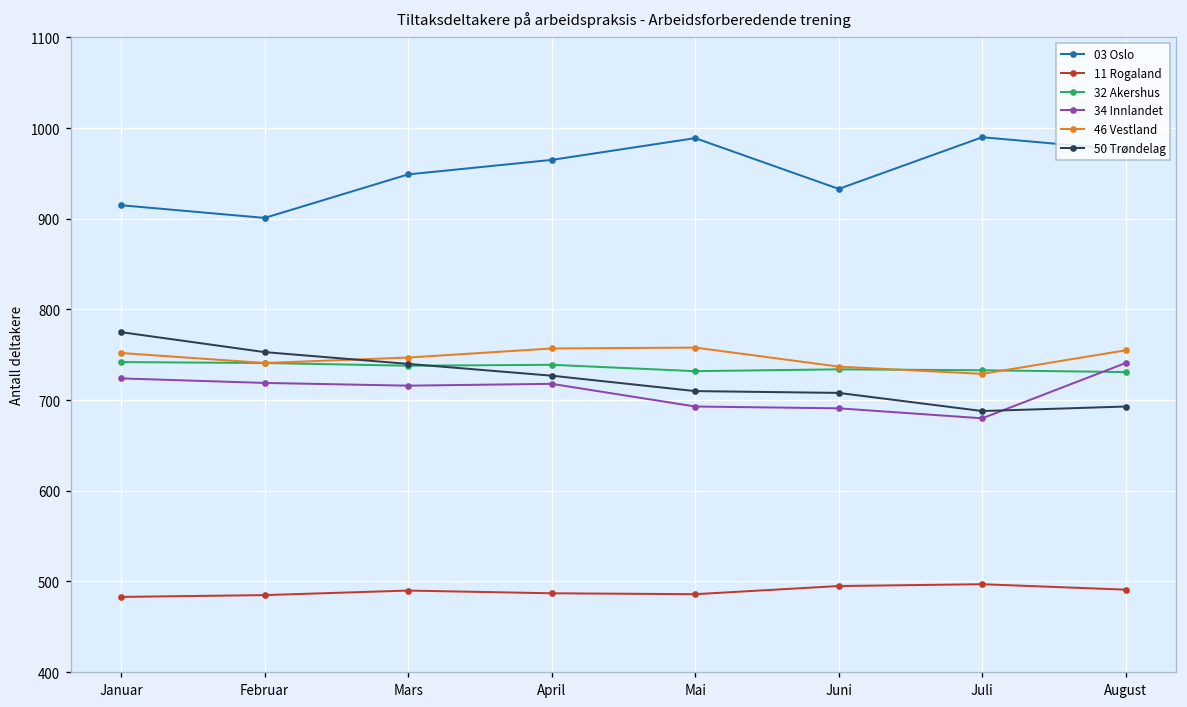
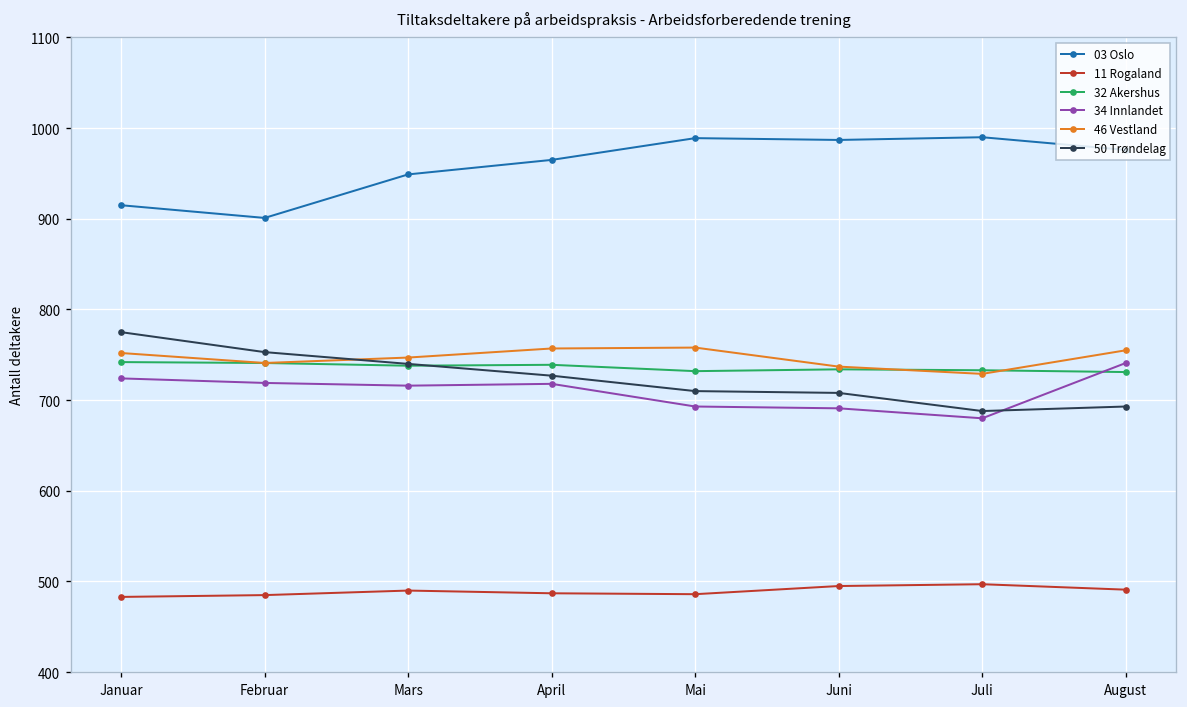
  {
    "03 Oslo": {
      "Januar": 920,
      "Februar": 900,
      "Mars": 950,
      "April": 970,
      "Mai": 990,
-     "Juni": 930,
+     "Juni": 990,
      "Juli": 990
    },
    "11 Rogaland": {
      "Januar": 480,
      "Februar": 490,
      "Mars": 490,
      "April": 490,
      "Mai": 490,
      "Juni": 500,
      "Juli": 500,
      "August": 490
    },
    "32 Akershus": {
      "Januar": 740,
      "April": 740,
      "Mai": 730,
      "Juli": 730,
      "August": 730
    },
    "34 Innlandet": {
      "Januar": 720,
      "Februar": 720,
      "Mars": 720,
      "April": 720,
      "Mai": 690,
      "Juni": 690,
      "Juli": 680,
      "August": 740
    },
    "46 Vestland": {
      "Januar": 750,
      "Mars": 750,
      "April": 760,
      "Mai": 760,
      "Juli": 730,
      "August": 760
    },
    "50 Trøndelag": {
      "Januar": 780,
      "Februar": 750,
      "April": 730,
      "Mai": 710,
      "Juni": 710,
      "Juli": 690,
      "August": 690
    }
  }
